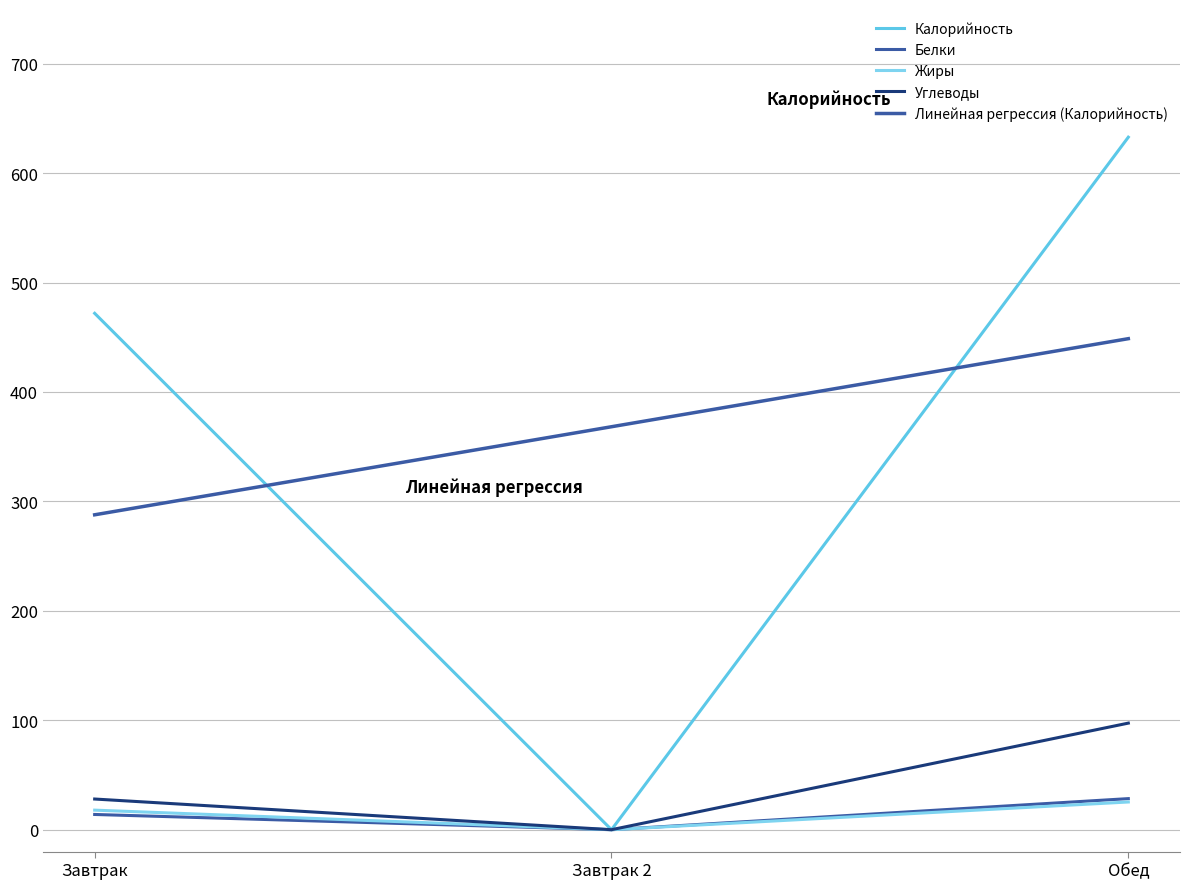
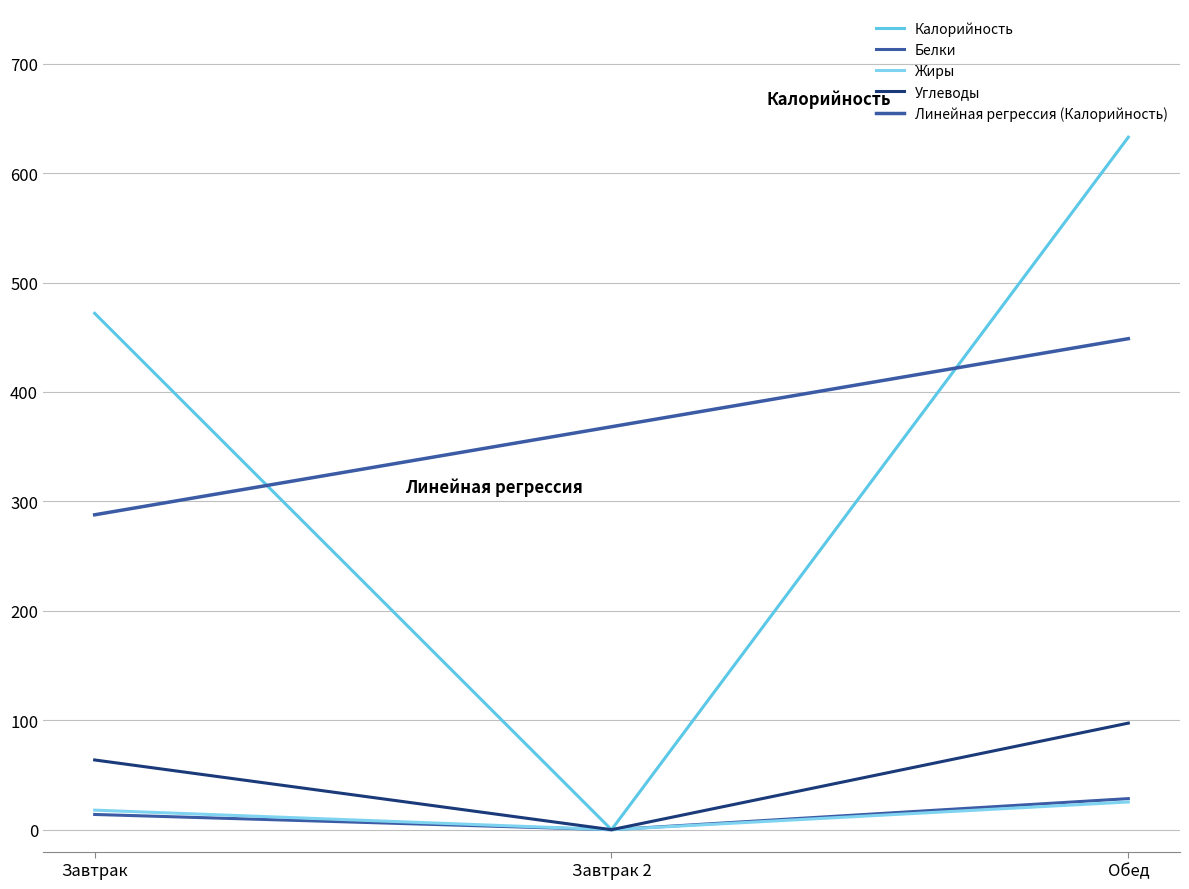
  {
    "Углеводы": {
-     "Завтрак": 28,
+     "Завтрак": 64,
      "Обед": 97
    }
  }
